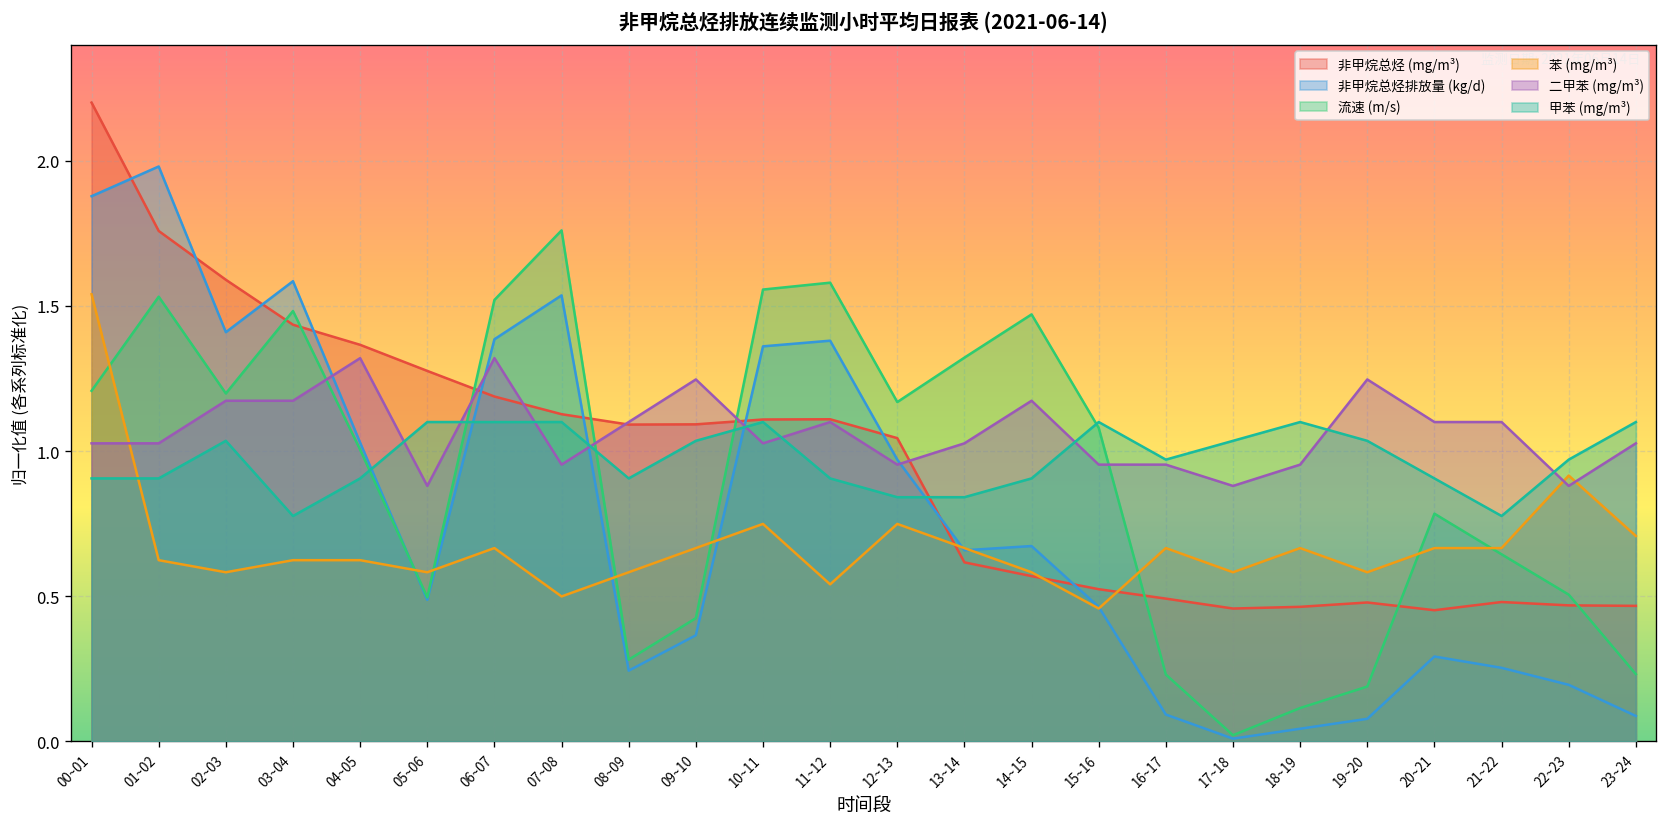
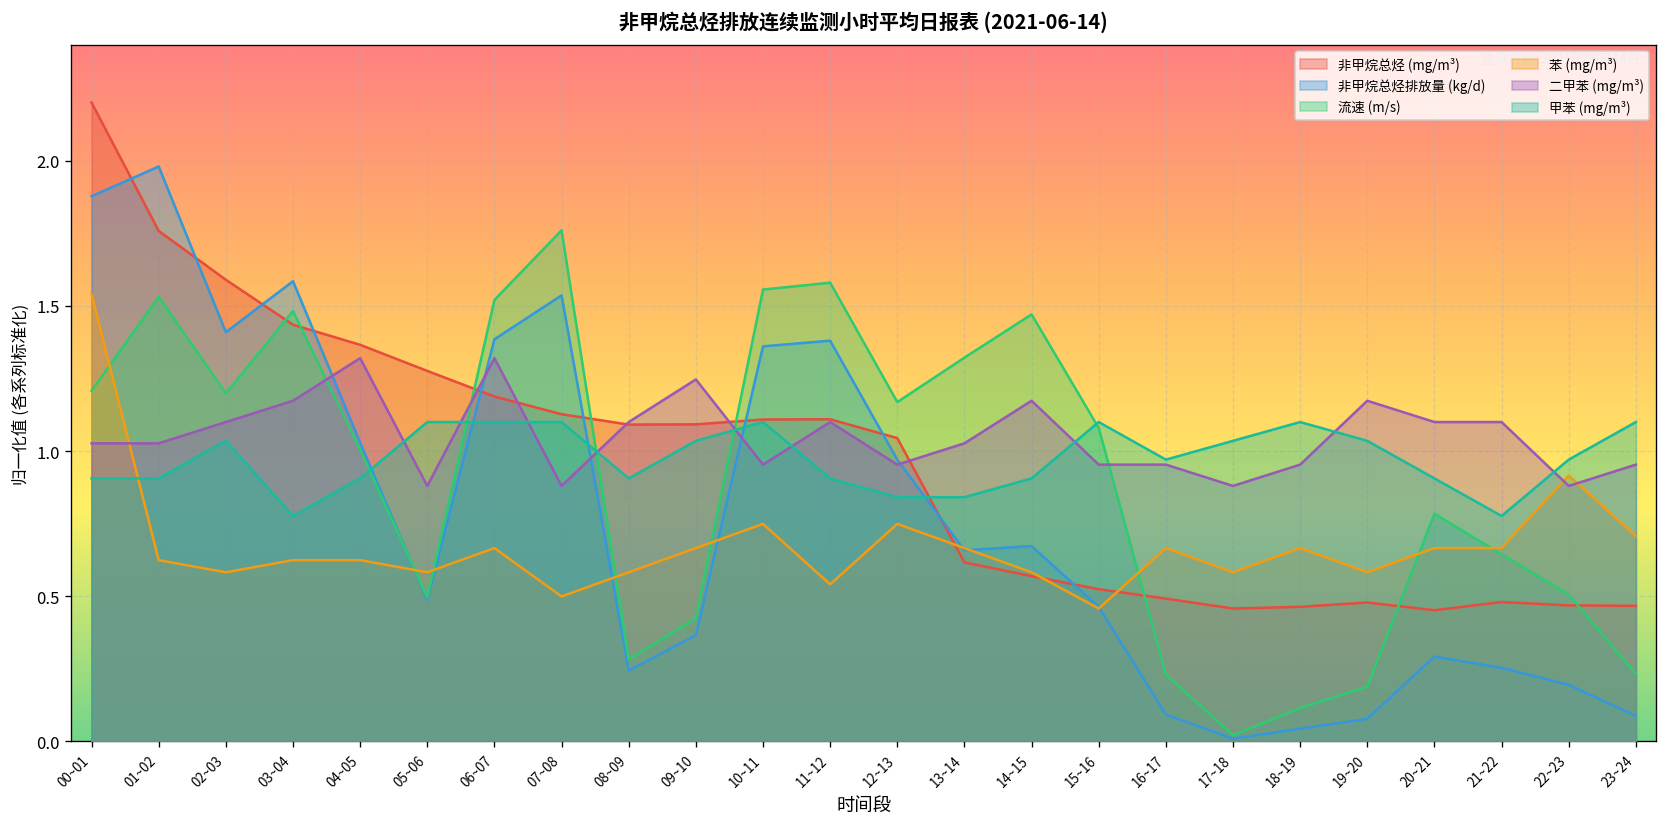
  {
    "二甲苯 (mg/m³)": {
      "00~01": 1.03,
      "01~02": 1.03,
-     "02~03": 1.17,
+     "02~03": 1.10,
      "03~04": 1.17,
      "04~05": 1.32,
      "05~06": 0.88,
      "06~07": 1.32,
-     "07~08": 0.95,
+     "07~08": 0.88,
      "09~10": 1.25,
-     "10~11": 1.03,
+     "10~11": 0.95,
      "12~13": 0.95,
      "13~14": 1.03,
      "14~15": 1.17,
      "15~16": 0.95,
      "16~17": 0.95,
      "17~18": 0.88,
      "18~19": 0.95,
-     "19~20": 1.25,
+     "19~20": 1.17,
      "20~21": 1.10,
      "21~22": 1.10,
      "22~23": 0.88,
-     "23~24": 1.03
+     "23~24": 0.95
    }
  }
